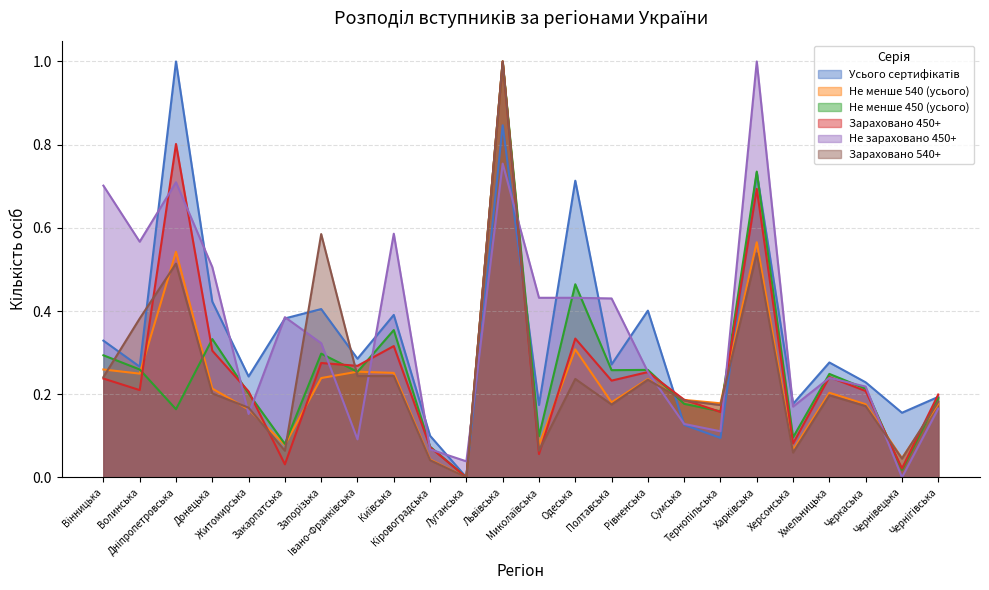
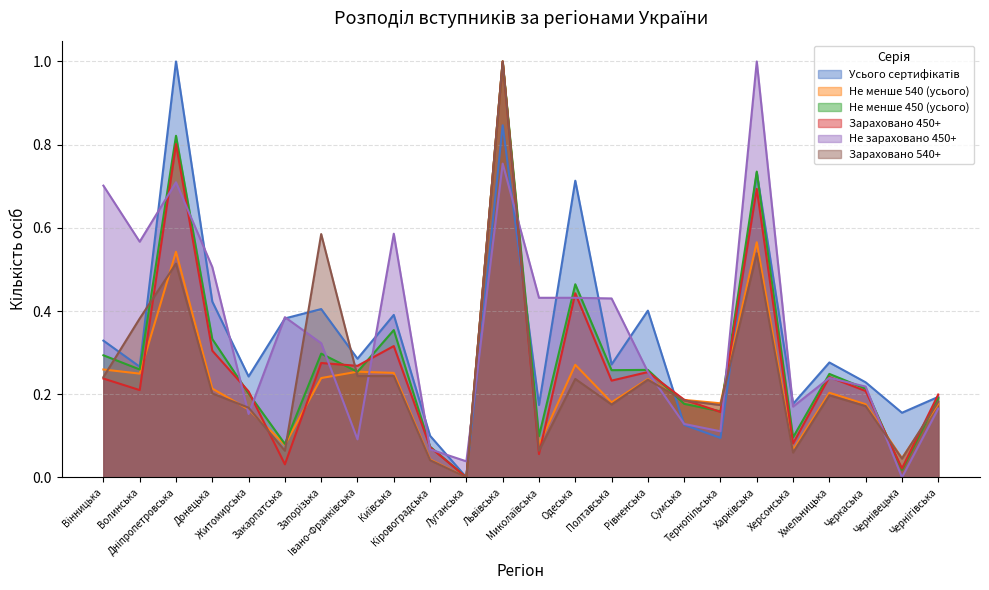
  {
    "Не менше 540 (усього)": {
      "Вінницька": 0.26,
      "Волинська": 0.25,
      "Дніпропетровська": 0.54,
      "Донецька": 0.21,
      "Запорізька": 0.24,
      "Київська": 0.25,
      "Миколаївська": 0.08,
-     "Одеська": 0.31,
+     "Одеська": 0.27,
      "Харківська": 0.57
    },
    "Не менше 450 (усього)": {
      "Вінницька": 0.29,
      "Волинська": 0.26,
-     "Дніпропетровська": 0.16,
+     "Дніпропетровська": 0.82,
      "Донецька": 0.33,
      "Запорізька": 0.30,
      "Київська": 0.35,
      "Миколаївська": 0.10,
      "Одеська": 0.46,
      "Полтавська": 0.26,
      "Сумська": 0.18,
      "Херсонська": 0.10,
      "Хмельницька": 0.25
    },
    "Зараховано 450+": {
      "Волинська": 0.21,
      "Дніпропетровська": 0.80,
      "Донецька": 0.30,
      "Закарпатська": 0.03,
      "Запорізька": 0.27,
      "Івано-Франківська": 0.27,
      "Київська": 0.32,
      "Миколаївська": 0.06,
-     "Одеська": 0.33,
+     "Одеська": 0.44,
      "Полтавська": 0.23,
      "Харківська": 0.69,
      "Херсонська": 0.08
    },
    "Зараховано 540+": {
      "Волинська": 0.38,
      "Дніпропетровська": 0.51,
      "Донецька": 0.20,
      "Закарпатська": 0.06,
      "Запорізька": 0.59,
      "Івано-Франківська": 0.24,
      "Київська": 0.24,
      "Миколаївська": 0.06,
      "Одеська": 0.24,
      "Харківська": 0.54
    }
  }
